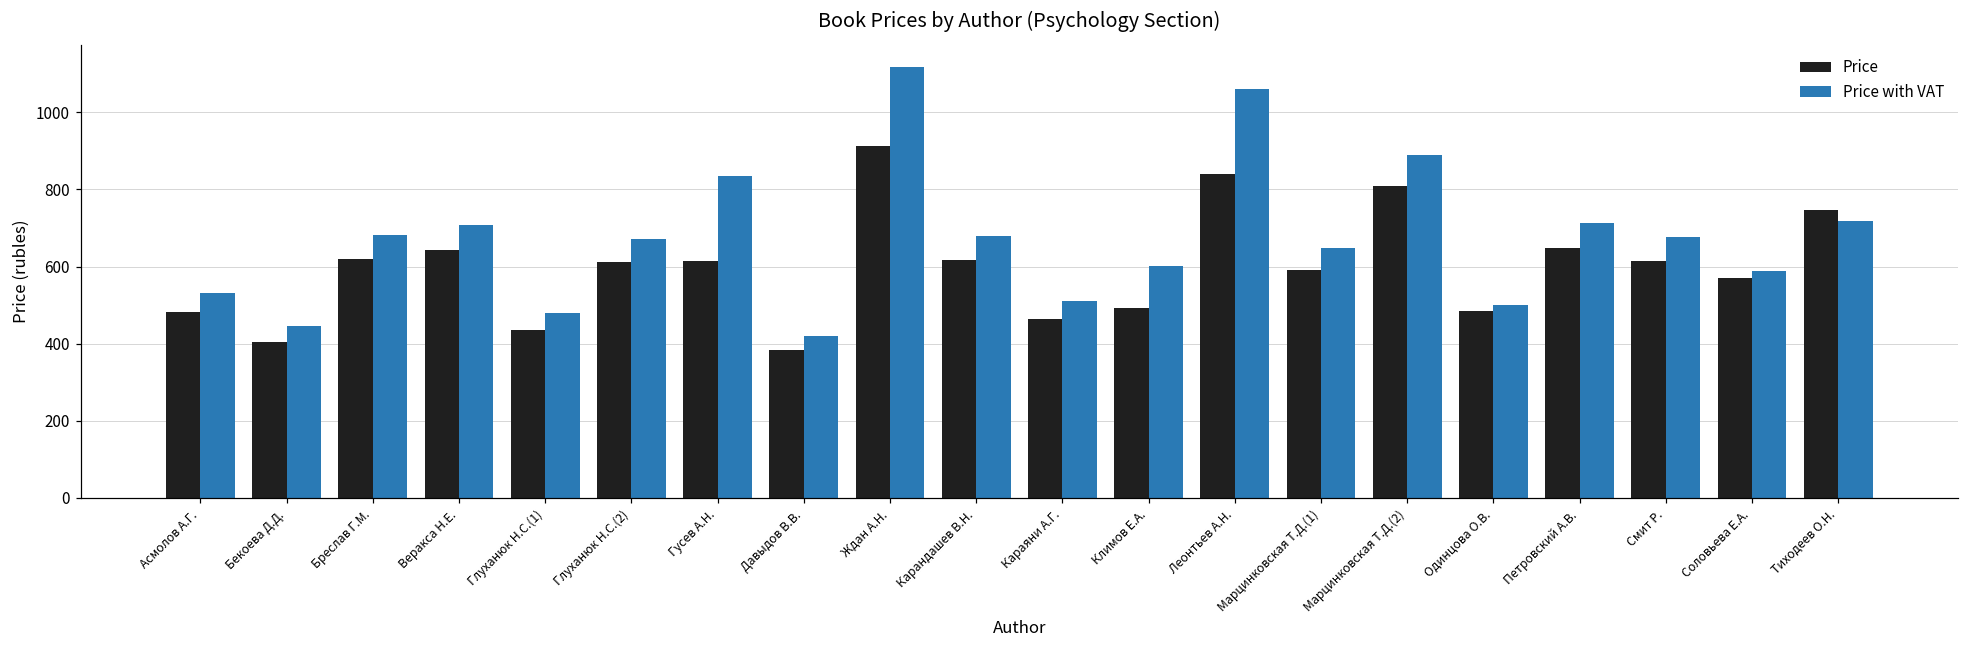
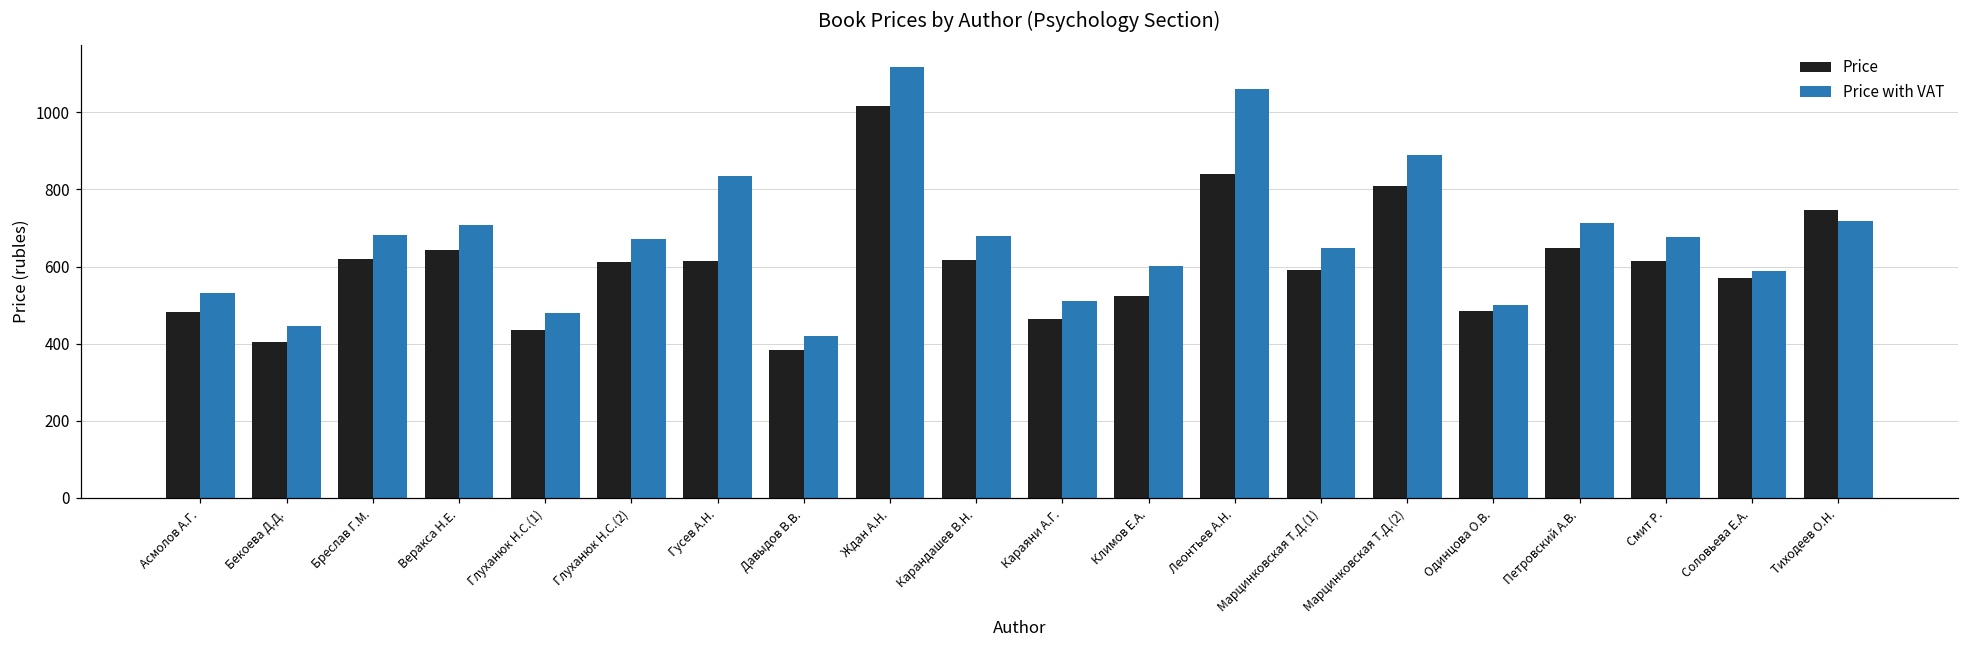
  {
    "Price": {
      "Асмолов А.Г.": 480,
      "Бекоева Д.Д.": 410,
      "Бреслав Г.М.": 620,
      "Веракса Н.Е.": 640,
      "Глуханюк Н.С.(1)": 440,
      "Глуханюк Н.С.(2)": 610,
      "Гусев А.Н.": 620,
      "Давыдов В.В.": 380,
-     "Ждан А.Н.": 910,
+     "Ждан А.Н.": 1020,
      "Карандашев В.Н.": 620,
      "Караяни А.Г.": 470,
-     "Климов Е.А.": 490,
+     "Климов Е.А.": 530,
      "Леонтьев А.Н.": 840,
      "Марцинковская Т.Д.(1)": 590,
      "Марцинковская Т.Д.(2)": 810,
      "Одинцова О.В.": 480,
      "Петровский А.В.": 650,
      "Смит Р.": 620,
      "Соловьева Е.А.": 570,
      "Тиходеев О.Н.": 750
    },
    "Price with VAT": {
      "Асмолов А.Г.": 530,
      "Бекоева Д.Д.": 450,
      "Бреслав Г.М.": 680,
      "Веракса Н.Е.": 710,
      "Глуханюк Н.С.(1)": 480,
      "Глуханюк Н.С.(2)": 670,
      "Гусев А.Н.": 840,
      "Давыдов В.В.": 420,
      "Ждан А.Н.": 1120,
      "Карандашев В.Н.": 680,
      "Караяни А.Г.": 510,
      "Климов Е.А.": 600,
      "Леонтьев А.Н.": 1060,
      "Марцинковская Т.Д.(1)": 650,
      "Марцинковская Т.Д.(2)": 890,
      "Одинцова О.В.": 500,
      "Петровский А.В.": 710,
      "Смит Р.": 680,
      "Соловьева Е.А.": 590,
      "Тиходеев О.Н.": 720
    }
  }
